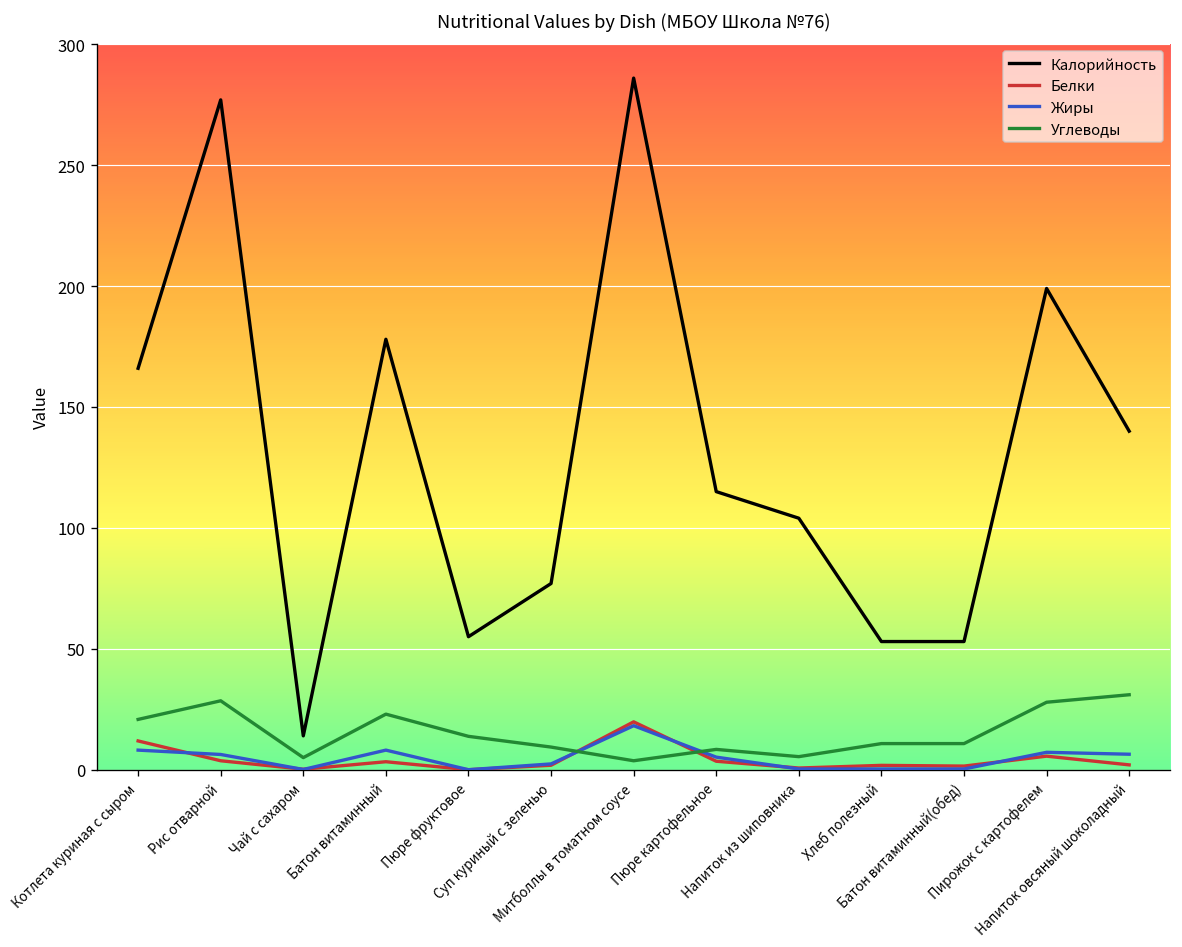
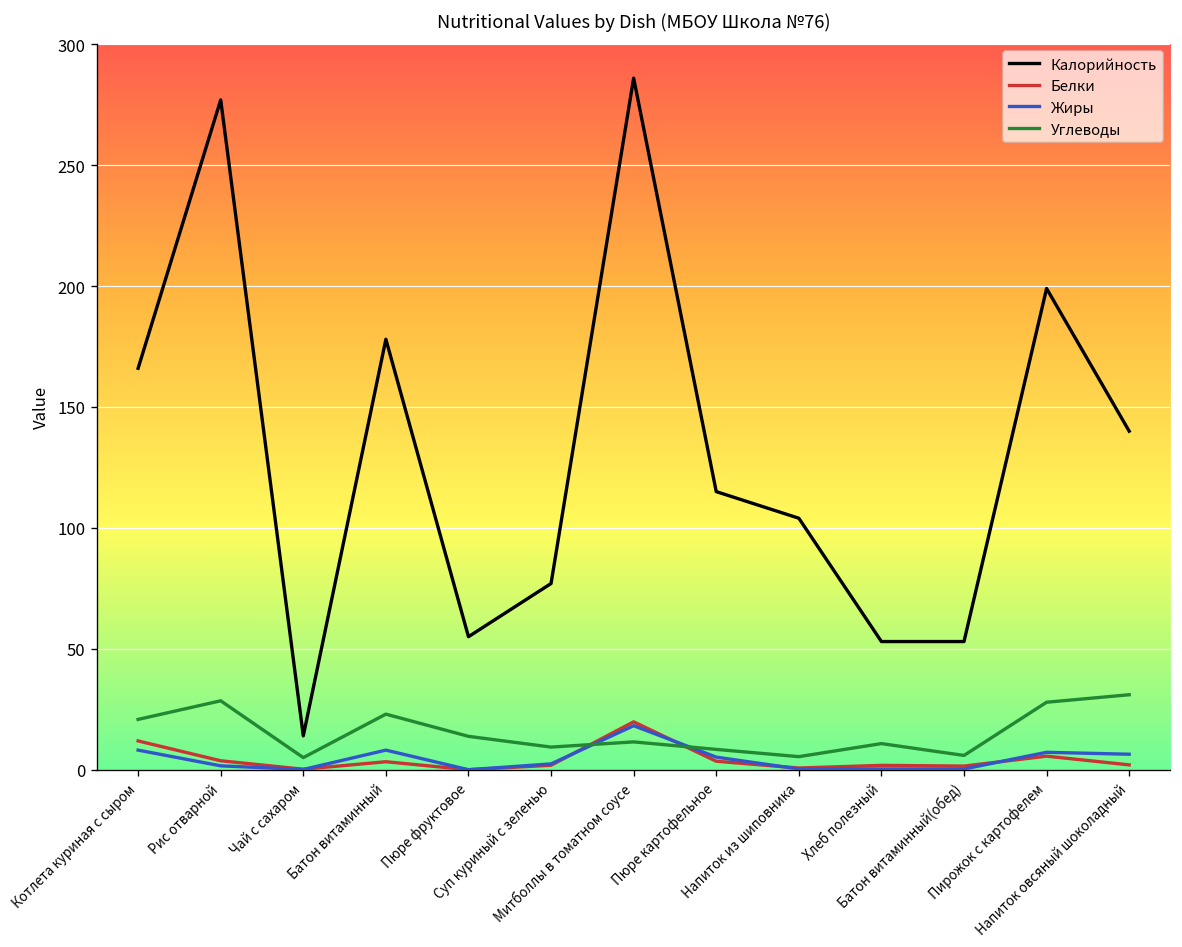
  {
    "Калорийность": {
      "Котлета куриная с сыром": 166,
      "Рис отварной": 277,
      "Чай с сахаром": 14,
      "Батон витаминный": 178,
      "Пюре фруктовое": 55,
      "Суп куриный с зеленью": 77,
      "Митболлы в томатном соусе": 286,
      "Пюре картофельное": 115,
      "Напиток из шиповника": 104,
      "Хлеб полезный": 53,
      "Батон витаминный(обед)": 53,
      "Пирожок с картофелем": 199,
      "Напиток овсяный шоколадный": 140
    },
    "Белки": {
      "Котлета куриная с сыром": 12,
      "Рис отварной": 4,
      "Батон витаминный": 3,
      "Митболлы в томатном соусе": 20,
      "Пюре картофельное": 4,
      "Хлеб полезный": 2,
      "Пирожок с картофелем": 6,
      "Напиток овсяный шоколадный": 2
    },
    "Жиры": {
      "Котлета куриная с сыром": 8,
-     "Рис отварной": 6,
+     "Рис отварной": 2,
      "Батон витаминный": 8,
      "Митболлы в томатном соусе": 18,
      "Пюре картофельное": 5,
      "Хлеб полезный": 0,
      "Пирожок с картофелем": 7,
      "Напиток овсяный шоколадный": 6
    },
    "Углеводы": {
      "Котлета куриная с сыром": 21,
      "Рис отварной": 29,
      "Чай с сахаром": 5,
      "Батон витаминный": 23,
      "Пюре фруктовое": 14,
      "Суп куриный с зеленью": 9,
-     "Митболлы в томатном соусе": 4,
+     "Митболлы в томатном соусе": 12,
      "Пюре картофельное": 8,
      "Напиток из шиповника": 5,
      "Хлеб полезный": 11,
-     "Батон витаминный(обед)": 11,
+     "Батон витаминный(обед)": 6,
      "Пирожок с картофелем": 28,
      "Напиток овсяный шоколадный": 31
    }
  }
